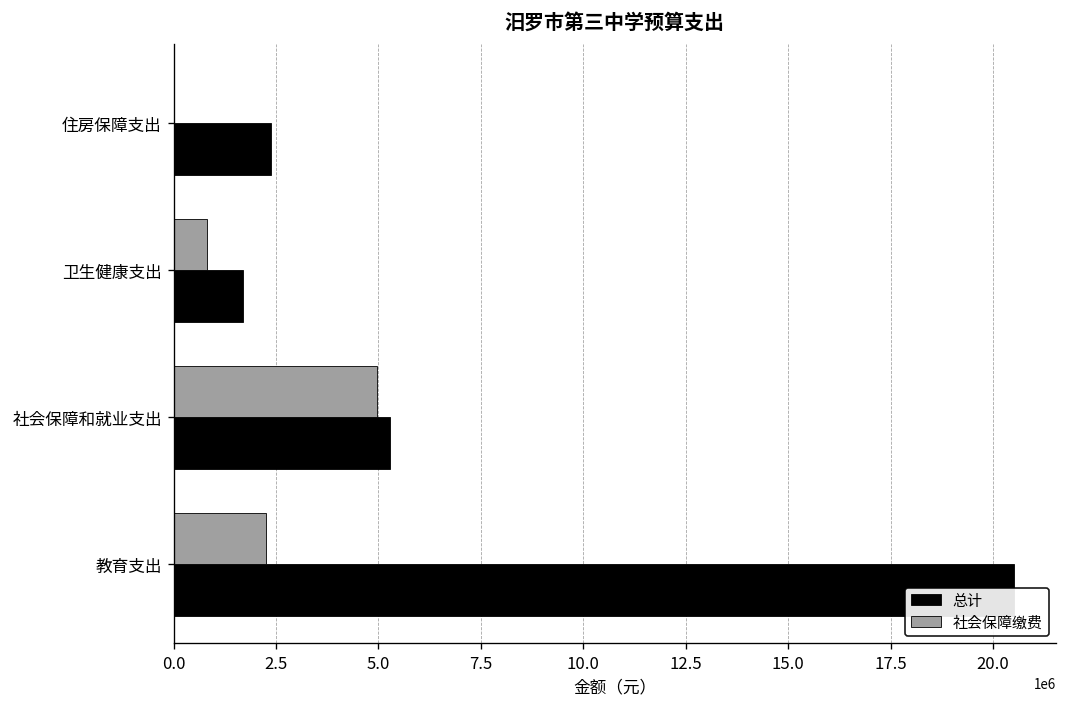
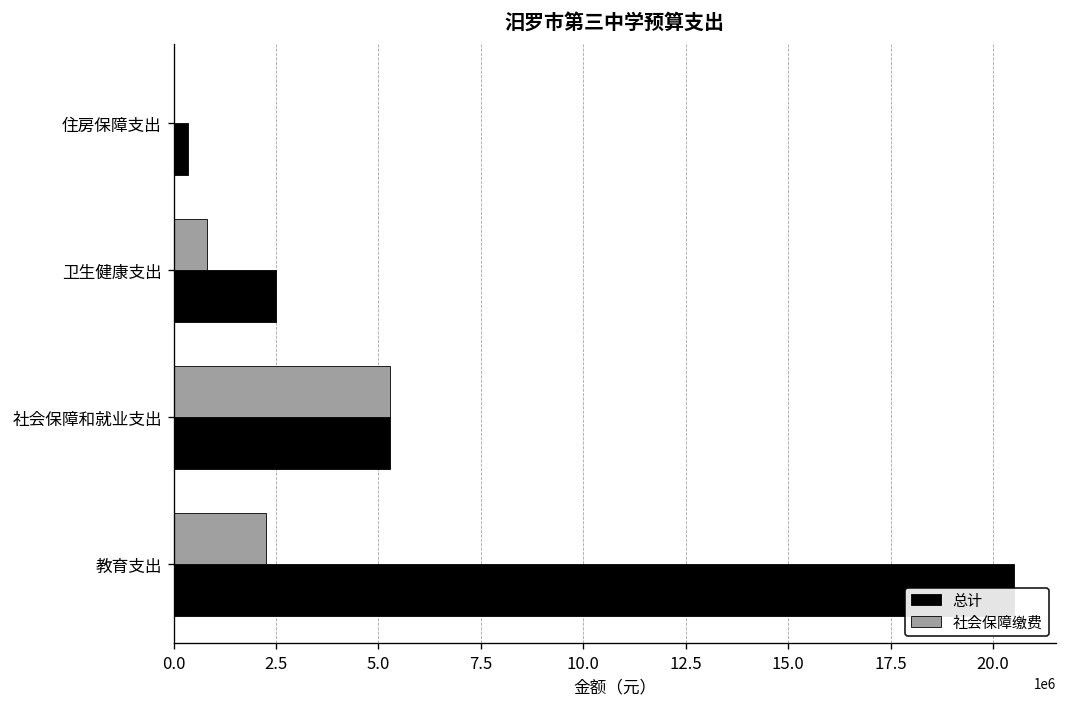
  {
    "总计": {
-     "住房保障支出": 2400000,
-     "卫生健康支出": 1700000,
+     "住房保障支出": 400000,
+     "卫生健康支出": 2500000,
      "社会保障和就业支出": 5300000
    },
    "社会保障缴费": {
      "住房保障支出": 0,
      "卫生健康支出": 800000,
-     "社会保障和就业支出": 5000000,
+     "社会保障和就业支出": 5300000,
      "教育支出": 2200000
    }
  }
